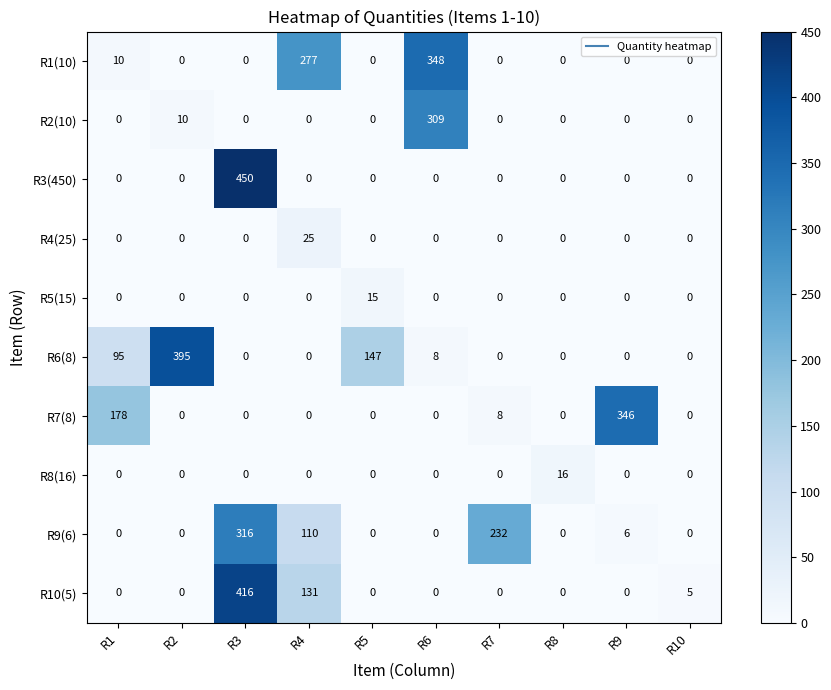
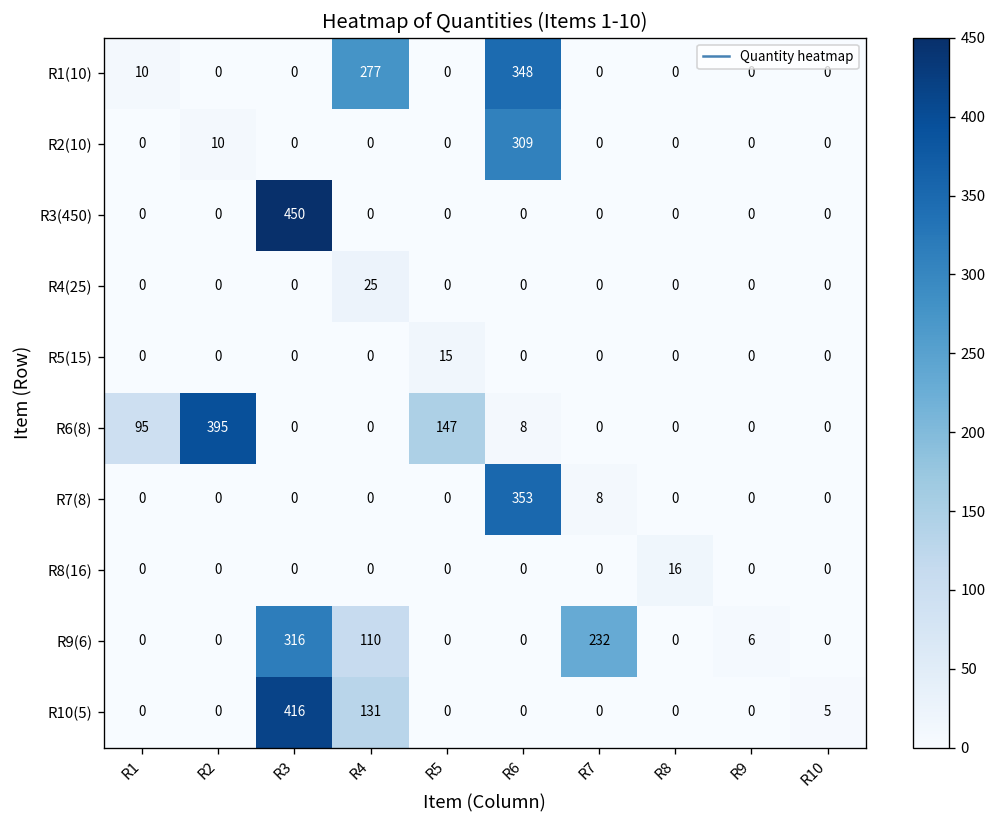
  {
    "R1(10)": {
      "R1": 10,
      "R2": 0,
      "R3": 0,
      "R4": 277,
      "R5": 0,
      "R6": 348,
      "R7": 0,
      "R8": 0,
      "R9": 0,
      "R10": 0
    },
    "R2(10)": {
      "R1": 0,
      "R2": 10,
      "R3": 0,
      "R4": 0,
      "R5": 0,
      "R6": 309,
      "R7": 0,
      "R8": 0,
      "R9": 0,
      "R10": 0
    },
    "R3(450)": {
      "R1": 0,
      "R2": 0,
      "R3": 450,
      "R4": 0,
      "R5": 0,
      "R6": 0,
      "R7": 0,
      "R8": 0,
      "R9": 0,
      "R10": 0
    },
    "R4(25)": {
      "R1": 0,
      "R2": 0,
      "R3": 0,
      "R4": 25,
      "R5": 0,
      "R6": 0,
      "R7": 0,
      "R8": 0,
      "R9": 0,
      "R10": 0
    },
    "R5(15)": {
      "R1": 0,
      "R2": 0,
      "R3": 0,
      "R4": 0,
      "R5": 15,
      "R6": 0,
      "R7": 0,
      "R8": 0,
      "R9": 0,
      "R10": 0
    },
    "R6(8)": {
      "R1": 95,
      "R2": 395,
      "R3": 0,
      "R4": 0,
      "R5": 147,
      "R6": 8,
      "R7": 0,
      "R8": 0,
      "R9": 0,
      "R10": 0
    },
    "R7(8)": {
-     "R1": 178,
+     "R1": 0,
      "R2": 0,
      "R3": 0,
      "R4": 0,
      "R5": 0,
-     "R6": 0,
+     "R6": 353,
      "R7": 8,
      "R8": 0,
-     "R9": 346,
+     "R9": 0,
      "R10": 0
    },
    "R8(16)": {
      "R1": 0,
      "R2": 0,
      "R3": 0,
      "R4": 0,
      "R5": 0,
      "R6": 0,
      "R7": 0,
      "R8": 16,
      "R9": 0,
      "R10": 0
    },
    "R9(6)": {
      "R1": 0,
      "R2": 0,
      "R3": 316,
      "R4": 110,
      "R5": 0,
      "R6": 0,
      "R7": 232,
      "R8": 0,
      "R9": 6,
      "R10": 0
    },
    "R10(5)": {
      "R1": 0,
      "R2": 0,
      "R3": 416,
      "R4": 131,
      "R5": 0,
      "R6": 0,
      "R7": 0,
      "R8": 0,
      "R9": 0,
      "R10": 5
    }
  }
